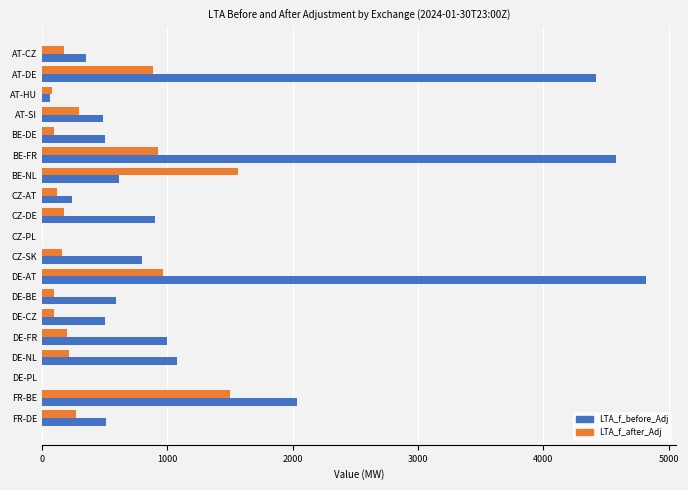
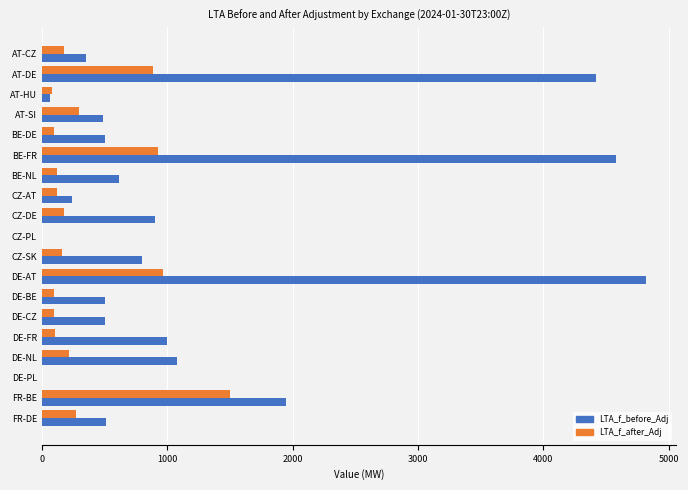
  {
    "LTA_f_before_Adj": {
      "AT-CZ": 350,
      "AT-DE": 4420,
      "AT-HU": 60,
      "AT-SI": 490,
      "BE-DE": 500,
      "BE-FR": 4580,
      "BE-NL": 620,
      "CZ-AT": 240,
      "CZ-DE": 900,
      "CZ-PL": 0,
      "CZ-SK": 800,
      "DE-AT": 4820,
-     "DE-BE": 590,
+     "DE-BE": 500,
      "DE-CZ": 500,
      "DE-FR": 1000,
      "DE-NL": 1080,
      "DE-PL": 0,
-     "FR-BE": 2040,
+     "FR-BE": 1950,
      "FR-DE": 520
    },
    "LTA_f_after_Adj": {
      "AT-CZ": 180,
      "AT-DE": 880,
      "AT-HU": 80,
      "AT-SI": 300,
      "BE-DE": 100,
      "BE-FR": 930,
-     "BE-NL": 1570,
+     "BE-NL": 120,
      "CZ-AT": 120,
      "CZ-DE": 180,
      "CZ-SK": 160,
      "DE-AT": 960,
      "DE-BE": 100,
      "DE-CZ": 100,
-     "DE-FR": 200,
+     "DE-FR": 110,
      "DE-NL": 220,
      "FR-BE": 1500,
      "FR-DE": 270
    }
  }
